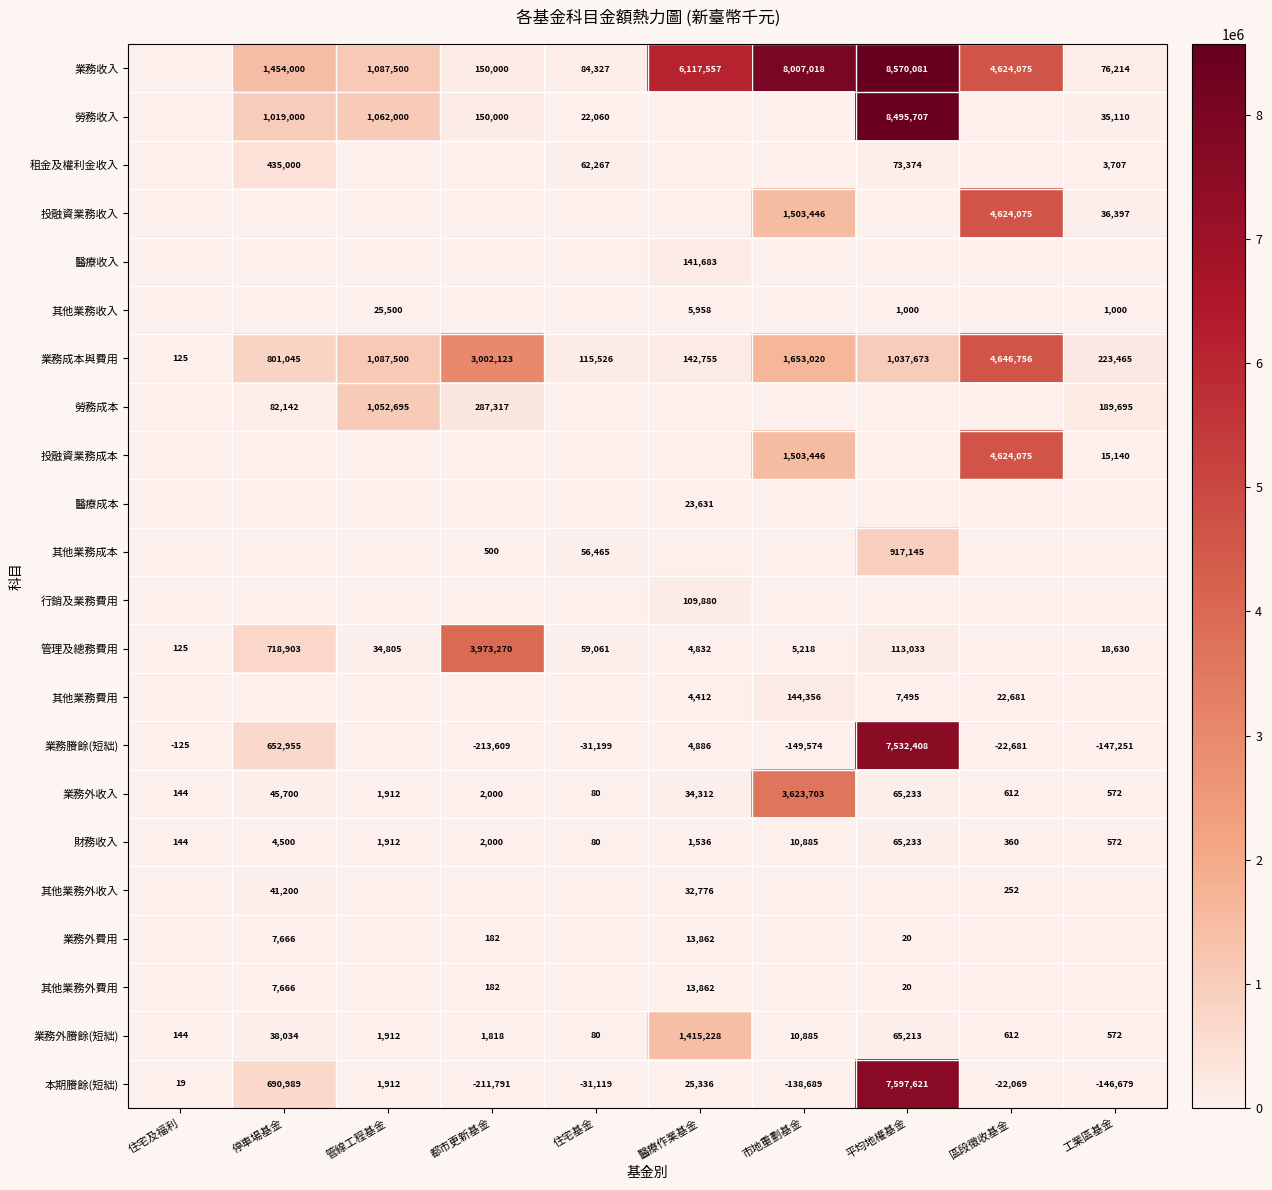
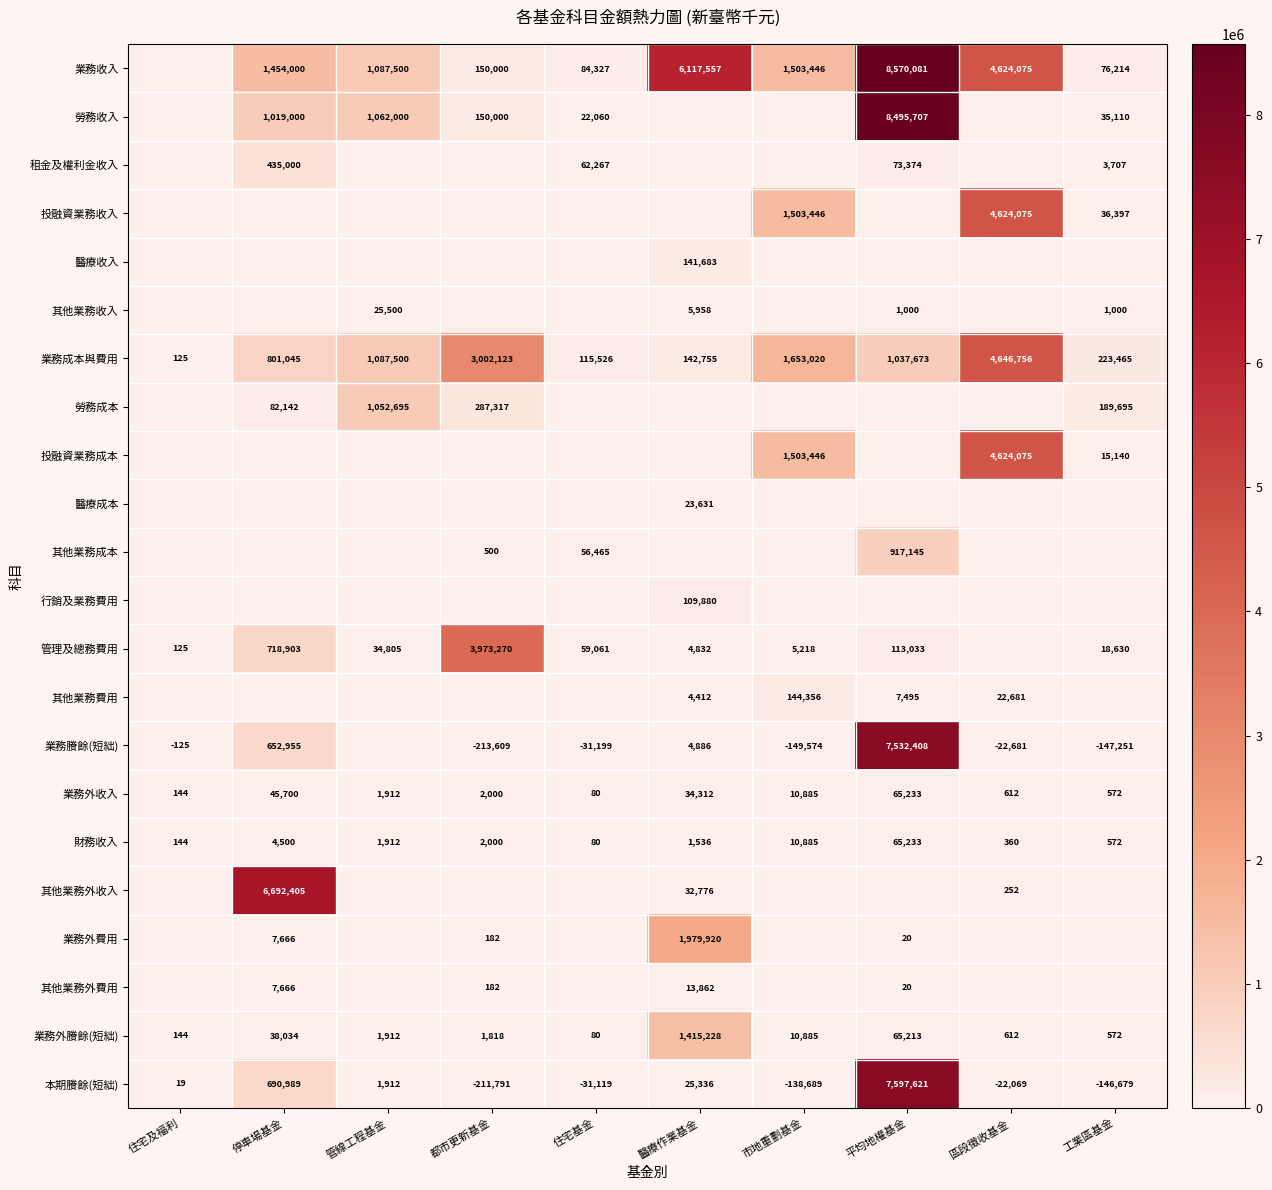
  {
    "業務收入": {
      "停車場基金": "1,454,000",
      "管線工程基金": "1,087,500",
      "都市更新基金": "150,000",
      "住宅基金": "84,327",
      "醫療作業基金": "6,117,557",
-     "市地重劃基金": "8,007,018",
+     "市地重劃基金": "1,503,446",
      "平均地權基金": "8,570,081",
      "區段徵收基金": "4,624,075",
      "工業區基金": "76,214"
    },
    "勞務收入": {
      "停車場基金": "1,019,000",
      "管線工程基金": "1,062,000",
      "都市更新基金": "150,000",
      "住宅基金": "22,060",
      "平均地權基金": "8,495,707",
      "工業區基金": "35,110"
    },
    "租金及權利金收入": {
      "停車場基金": "435,000",
      "住宅基金": "62,267",
      "平均地權基金": "73,374",
      "工業區基金": "3,707"
    },
    "投融資業務收入": {
      "市地重劃基金": "1,503,446",
      "區段徵收基金": "4,624,075",
      "工業區基金": "36,397"
    },
    "醫療收入": {
      "醫療作業基金": "141,683"
    },
    "其他業務收入": {
      "管線工程基金": "25,500",
      "醫療作業基金": "5,958",
      "平均地權基金": "1,000",
      "工業區基金": "1,000"
    },
    "業務成本與費用": {
      "住宅及福利": "125",
      "停車場基金": "801,045",
      "管線工程基金": "1,087,500",
      "都市更新基金": "3,002,123",
      "住宅基金": "115,526",
      "醫療作業基金": "142,755",
      "市地重劃基金": "1,653,020",
      "平均地權基金": "1,037,673",
      "區段徵收基金": "4,646,756",
      "工業區基金": "223,465"
    },
    "勞務成本": {
      "停車場基金": "82,142",
      "管線工程基金": "1,052,695",
      "都市更新基金": "287,317",
      "工業區基金": "189,695"
    },
    "投融資業務成本": {
      "市地重劃基金": "1,503,446",
      "區段徵收基金": "4,624,075",
      "工業區基金": "15,140"
    },
    "醫療成本": {
      "醫療作業基金": "23,631"
    },
    "其他業務成本": {
      "都市更新基金": "500",
      "住宅基金": "56,465",
      "平均地權基金": "917,145"
    },
    "行銷及業務費用": {
      "醫療作業基金": "109,880"
    },
    "管理及總務費用": {
      "住宅及福利": "125",
      "停車場基金": "718,903",
      "管線工程基金": "34,805",
      "都市更新基金": "3,973,270",
      "住宅基金": "59,061",
      "醫療作業基金": "4,832",
      "市地重劃基金": "5,218",
      "平均地權基金": "113,033",
      "工業區基金": "18,630"
    },
    "其他業務費用": {
      "醫療作業基金": "4,412",
      "市地重劃基金": "144,356",
      "平均地權基金": "7,495",
      "區段徵收基金": "22,681"
    },
    "業務賸餘(短絀)": {
      "住宅及福利": "-125",
      "停車場基金": "652,955",
      "都市更新基金": "-213,609",
      "住宅基金": "-31,199",
      "醫療作業基金": "4,886",
      "市地重劃基金": "-149,574",
      "平均地權基金": "7,532,408",
      "區段徵收基金": "-22,681",
      "工業區基金": "-147,251"
    },
    "業務外收入": {
      "住宅及福利": "144",
      "停車場基金": "45,700",
      "管線工程基金": "1,912",
      "都市更新基金": "2,000",
      "住宅基金": "80",
      "醫療作業基金": "34,312",
-     "市地重劃基金": "3,623,703",
+     "市地重劃基金": "10,885",
      "平均地權基金": "65,233",
      "區段徵收基金": "612",
      "工業區基金": "572"
    },
    "財務收入": {
      "住宅及福利": "144",
      "停車場基金": "4,500",
      "管線工程基金": "1,912",
      "都市更新基金": "2,000",
      "住宅基金": "80",
      "醫療作業基金": "1,536",
      "市地重劃基金": "10,885",
      "平均地權基金": "65,233",
      "區段徵收基金": "360",
      "工業區基金": "572"
    },
    "其他業務外收入": {
-     "停車場基金": "41,200",
+     "停車場基金": "6,692,405",
      "醫療作業基金": "32,776",
      "區段徵收基金": "252"
    },
    "業務外費用": {
      "停車場基金": "7,666",
      "都市更新基金": "182",
-     "醫療作業基金": "13,862",
+     "醫療作業基金": "1,979,920",
      "平均地權基金": "20"
    },
    "其他業務外費用": {
      "停車場基金": "7,666",
      "都市更新基金": "182",
      "醫療作業基金": "13,862",
      "平均地權基金": "20"
    },
    "業務外賸餘(短絀)": {
      "住宅及福利": "144",
      "停車場基金": "38,034",
      "管線工程基金": "1,912",
      "都市更新基金": "1,818",
      "住宅基金": "80",
      "醫療作業基金": "1,415,228",
      "市地重劃基金": "10,885",
      "平均地權基金": "65,213",
      "區段徵收基金": "612",
      "工業區基金": "572"
    },
    "本期賸餘(短絀)": {
      "住宅及福利": "19",
      "停車場基金": "690,989",
      "管線工程基金": "1,912",
      "都市更新基金": "-211,791",
      "住宅基金": "-31,119",
      "醫療作業基金": "25,336",
      "市地重劃基金": "-138,689",
      "平均地權基金": "7,597,621",
      "區段徵收基金": "-22,069",
      "工業區基金": "-146,679"
    }
  }
